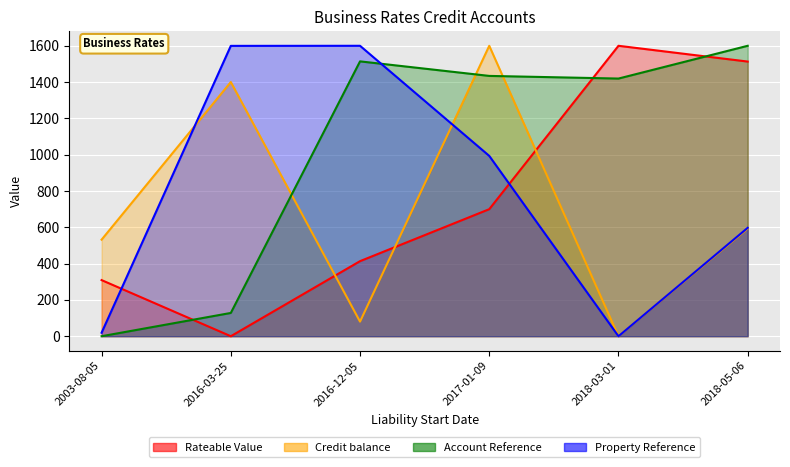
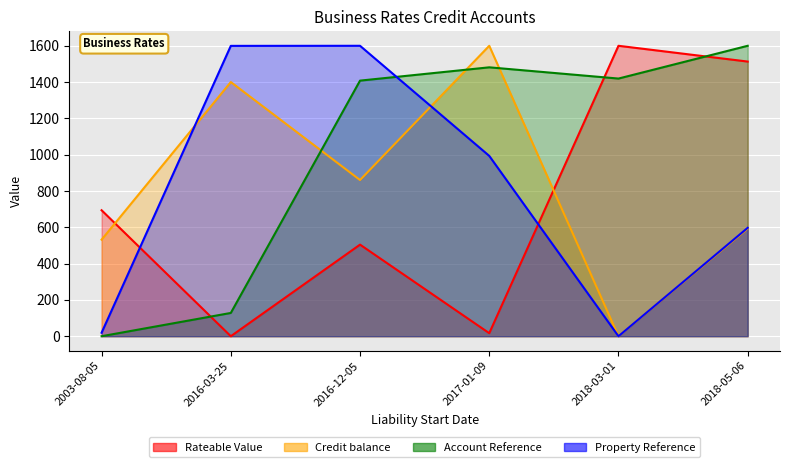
  {
    "Rateable Value": {
-     "2003-08-05": 310,
+     "2003-08-05": 690,
      "2016-03-25": 0,
-     "2016-12-05": 410,
-     "2017-01-09": 700,
+     "2016-12-05": 500,
+     "2017-01-09": 20,
      "2018-03-01": 1600,
      "2018-05-06": 1510
    },
    "Credit balance": {
      "2003-08-05": 530,
      "2016-03-25": 1400,
-     "2016-12-05": 80,
+     "2016-12-05": 860,
      "2017-01-09": 1600
    },
    "Account Reference": {
      "2003-08-05": 0,
      "2016-03-25": 130,
-     "2016-12-05": 1510,
-     "2017-01-09": 1430,
+     "2016-12-05": 1410,
+     "2017-01-09": 1480,
      "2018-03-01": 1420,
      "2018-05-06": 1600
    },
    "Property Reference": {
      "2003-08-05": 20,
      "2016-03-25": 1600,
      "2016-12-05": 1600,
      "2017-01-09": 990
    }
  }
